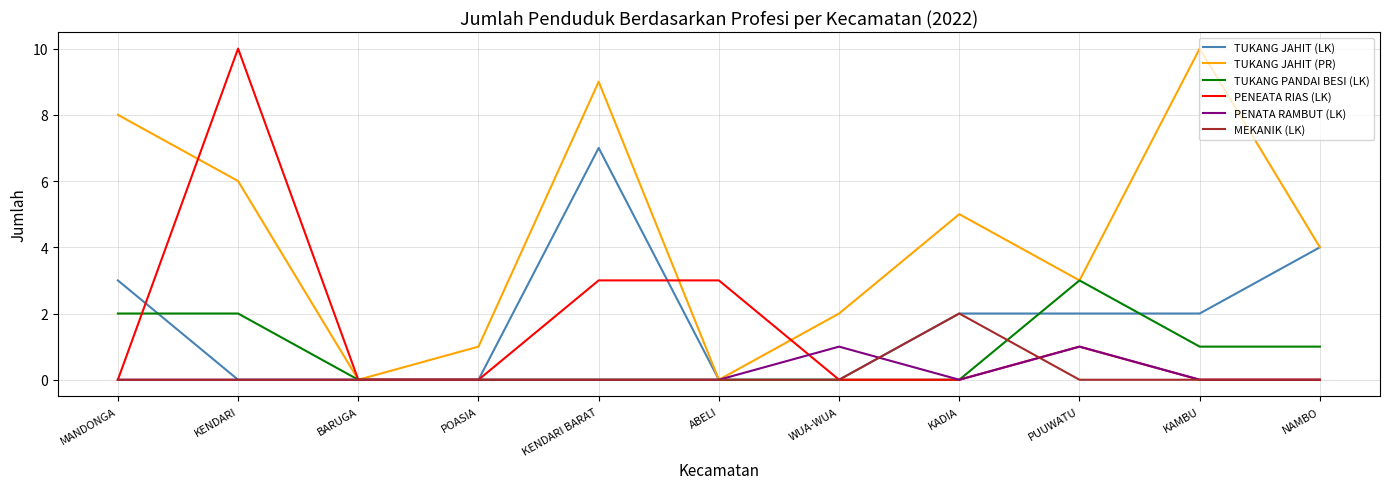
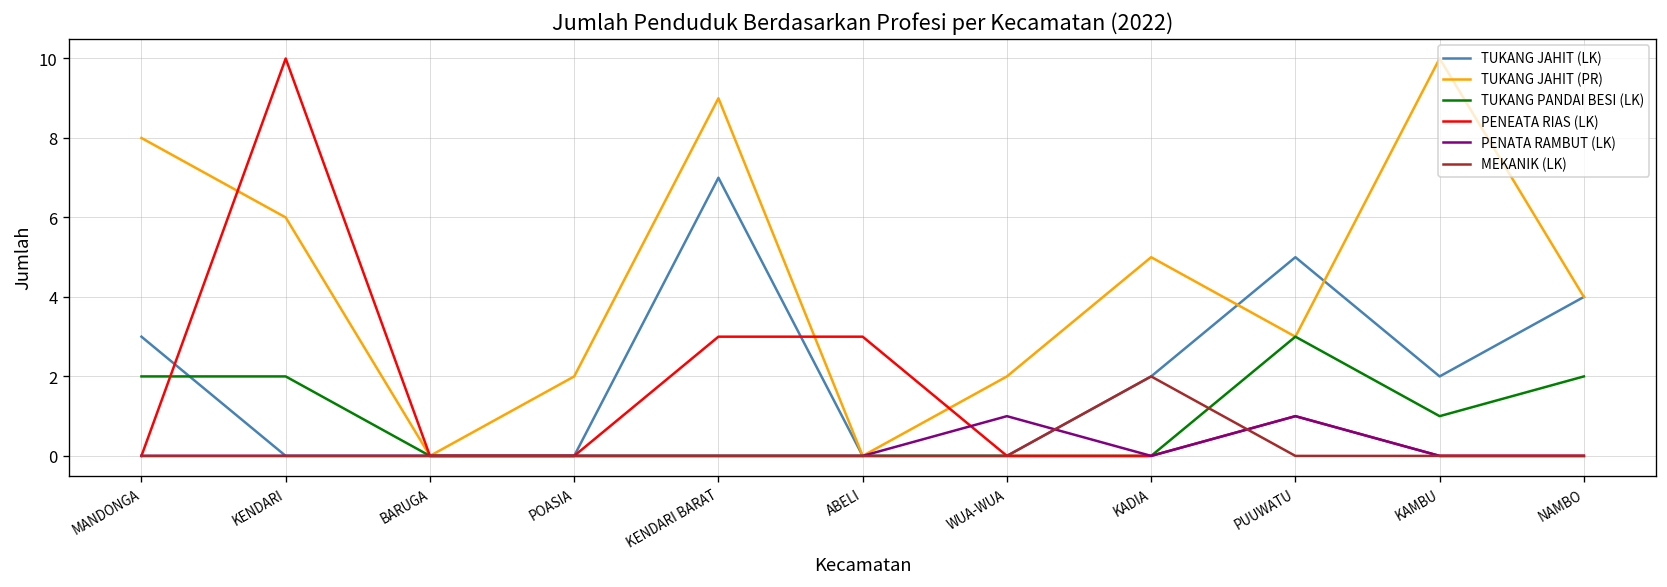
  {
    "TUKANG JAHIT (LK)": {
      "MANDONGA": 3,
      "KENDARI BARAT": 7,
-     "PUUWATU": 2,
+     "PUUWATU": 5,
      "KAMBU": 2
    },
    "TUKANG JAHIT (PR)": {
      "MANDONGA": 8,
      "KENDARI": 6,
-     "POASIA": 1,
+     "POASIA": 2,
      "KENDARI BARAT": 9,
      "WUA-WUA": 2,
      "KADIA": 5
    },
    "TUKANG PANDAI BESI (LK)": {
      "MANDONGA": 2,
      "KENDARI": 2,
      "KAMBU": 1,
-     "NAMBO": 1
+     "NAMBO": 2
    },
    "PENEATA RIAS (LK)": {
      "KENDARI": 10,
      "KENDARI BARAT": 3,
      "ABELI": 3
    },
    "PENATA RAMBUT (LK)": {
      "WUA-WUA": 1
    },
    "MEKANIK (LK)": {
      "PUUWATU": 0
    }
  }
